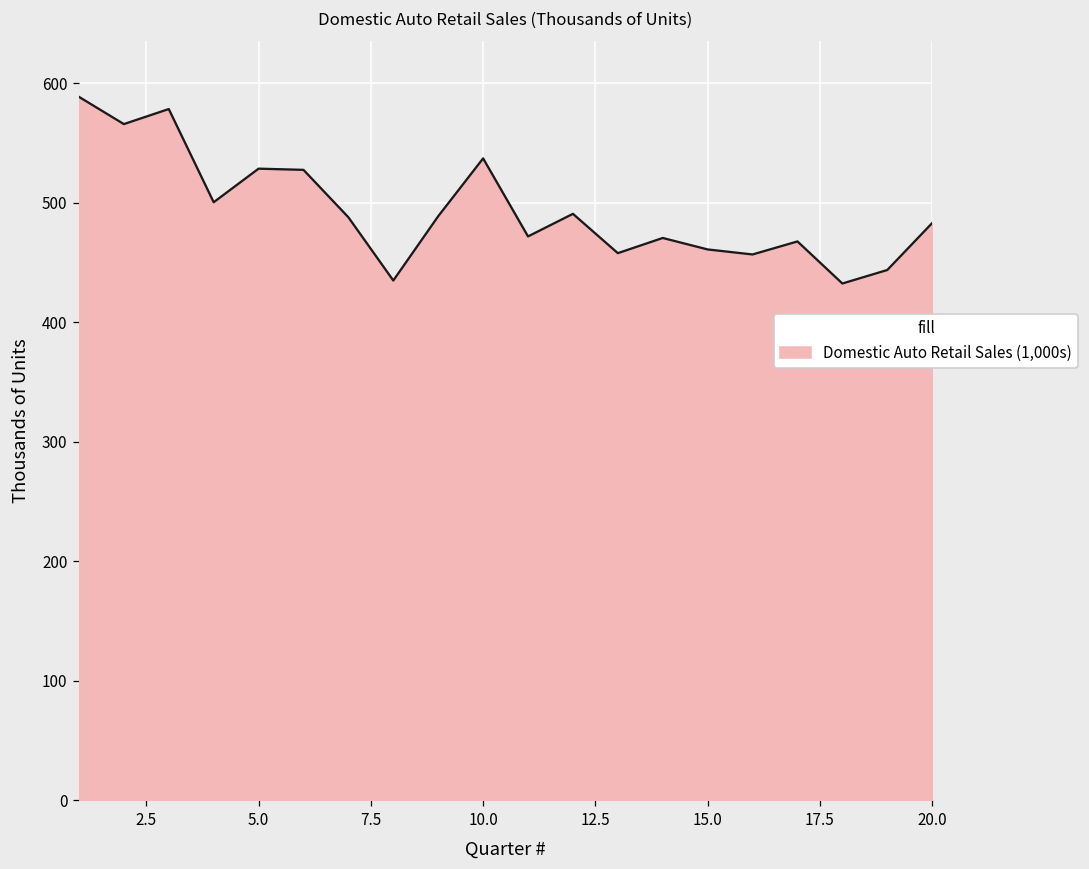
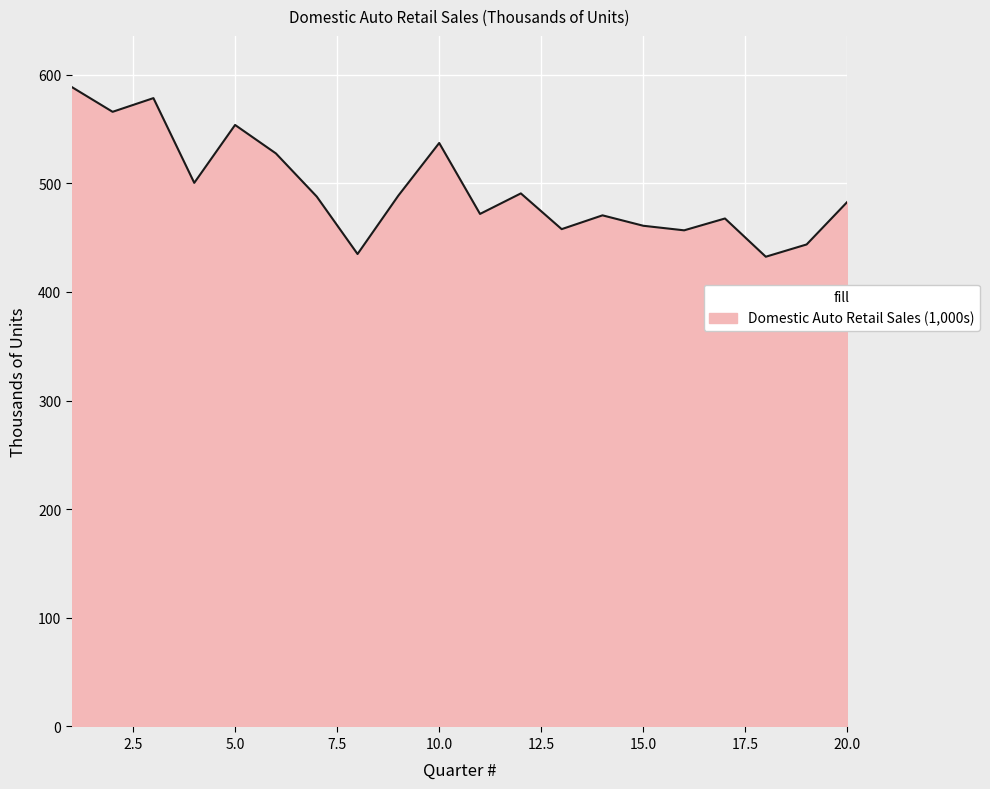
  {
-   "5.0": 529,
+   "5.0": 554,
    "10.0": 537,
    "15.0": 461,
    "20.0": 483
  }
